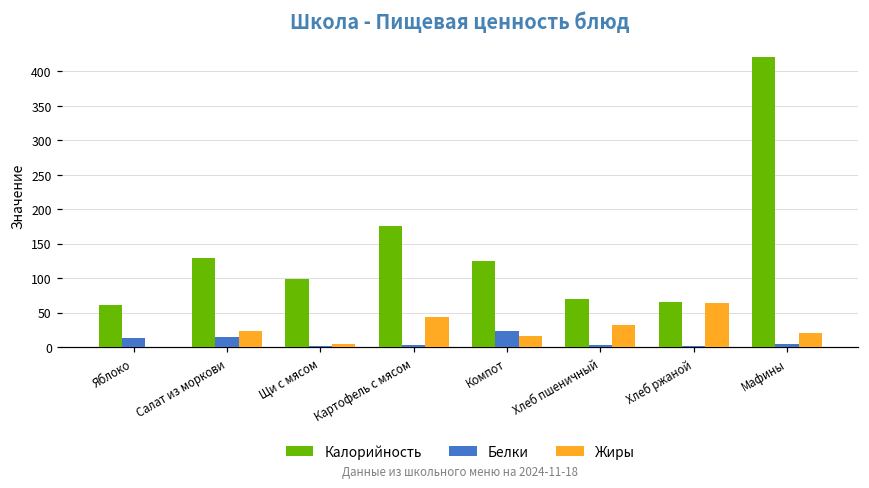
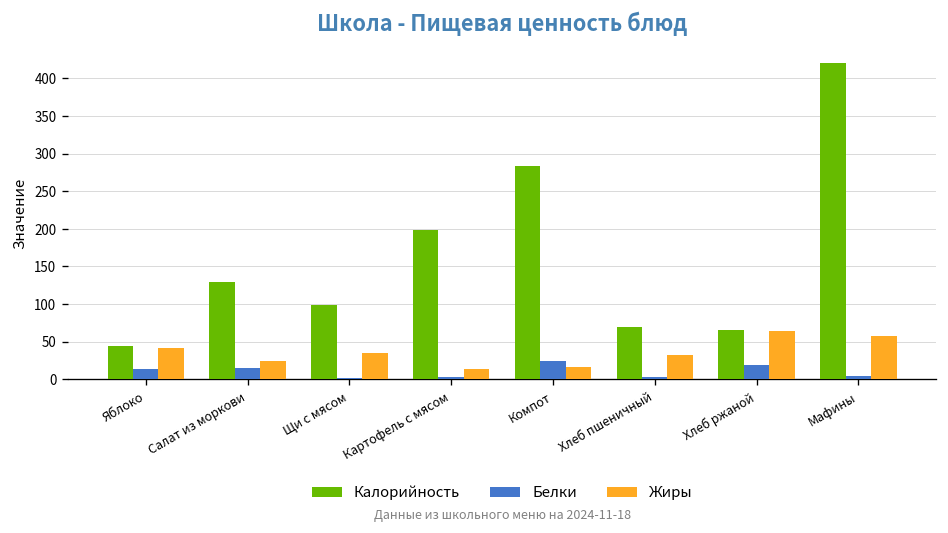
  {
    "Калорийность": {
-     "Яблоко": 60,
+     "Яблоко": 40,
      "Салат из моркови": 130,
      "Щи с мясом": 100,
-     "Картофель с мясом": 180,
-     "Компот": 130,
+     "Картофель с мясом": 200,
+     "Компот": 280,
      "Хлеб пшеничный": 70,
      "Хлеб ржаной": 70,
      "Мафины": 420
    },
    "Белки": {
      "Яблоко": 10,
      "Салат из моркови": 10,
      "Компот": 20,
-     "Хлеб ржаной": 0,
+     "Хлеб ржаной": 20,
      "Мафины": 10
    },
    "Жиры": {
-     "Яблоко": 0,
+     "Яблоко": 40,
      "Салат из моркови": 20,
-     "Щи с мясом": 0,
-     "Картофель с мясом": 40,
+     "Щи с мясом": 40,
+     "Картофель с мясом": 10,
      "Компот": 20,
      "Хлеб пшеничный": 30,
      "Хлеб ржаной": 60,
-     "Мафины": 20
+     "Мафины": 60
    }
  }
